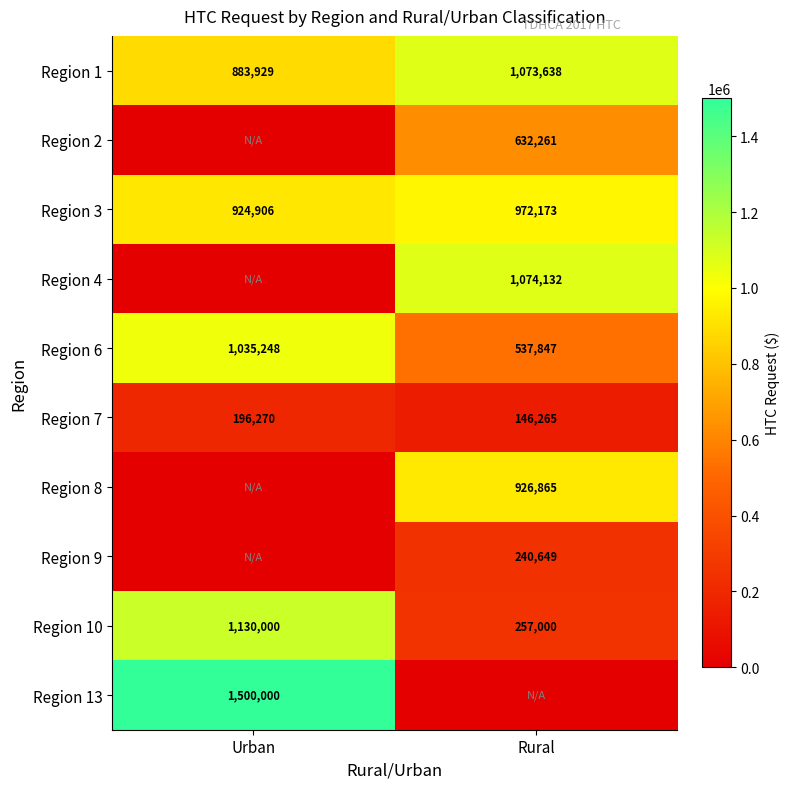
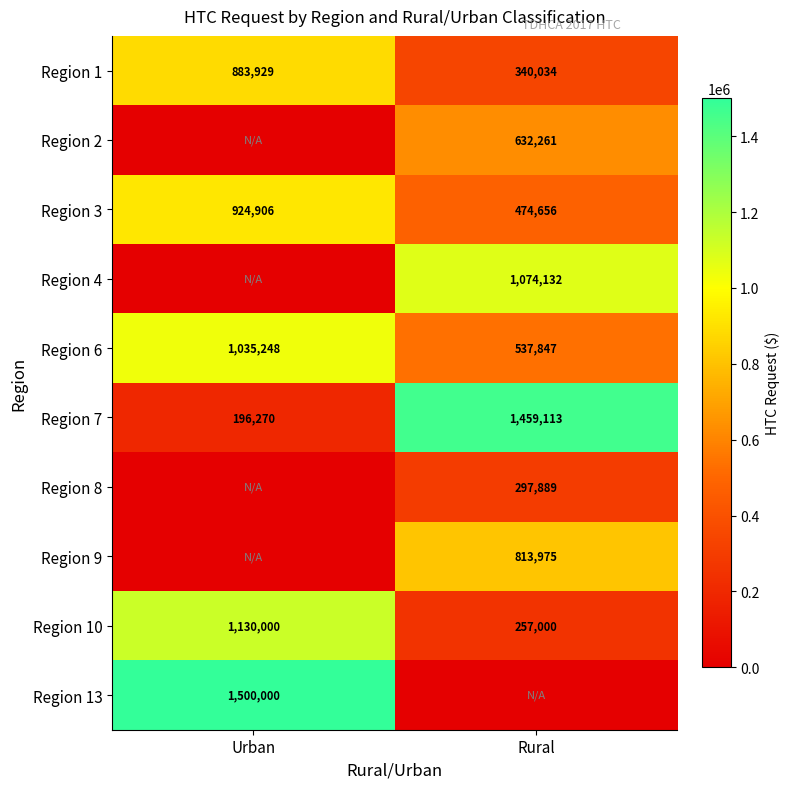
  {
    "Region 1": {
      "Urban": "883,929",
-     "Rural": "1,073,638"
+     "Rural": "340,034"
    },
    "Region 2": {
      "Rural": "632,261"
    },
    "Region 3": {
      "Urban": "924,906",
-     "Rural": "972,173"
+     "Rural": "474,656"
    },
    "Region 4": {
      "Rural": "1,074,132"
    },
    "Region 6": {
      "Urban": "1,035,248",
      "Rural": "537,847"
    },
    "Region 7": {
      "Urban": "196,270",
-     "Rural": "146,265"
+     "Rural": "1,459,113"
    },
    "Region 8": {
-     "Rural": "926,865"
+     "Rural": "297,889"
    },
    "Region 9": {
-     "Rural": "240,649"
+     "Rural": "813,975"
    },
    "Region 10": {
      "Urban": "1,130,000",
      "Rural": "257,000"
    },
    "Region 13": {
      "Urban": "1,500,000"
    }
  }
